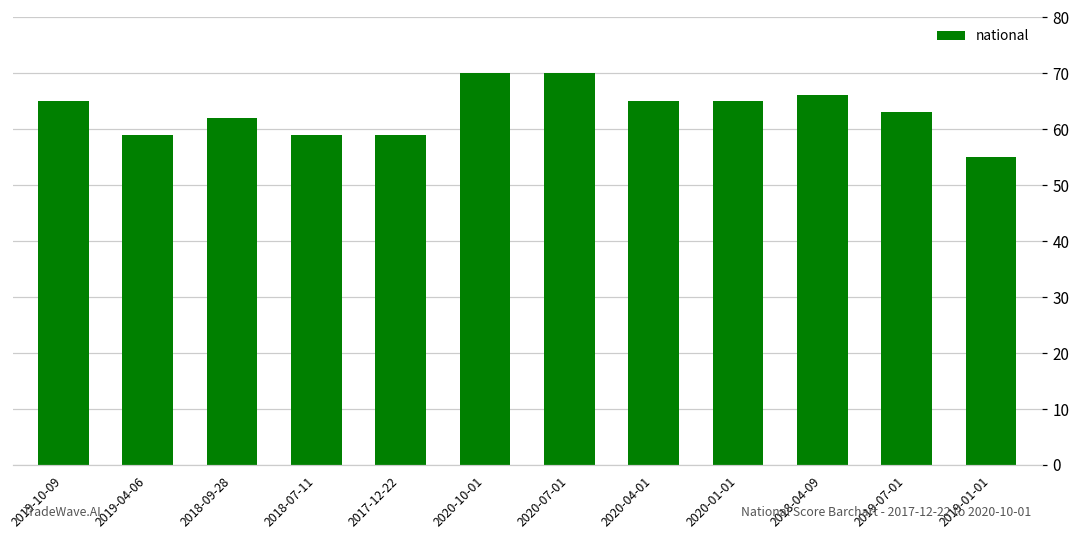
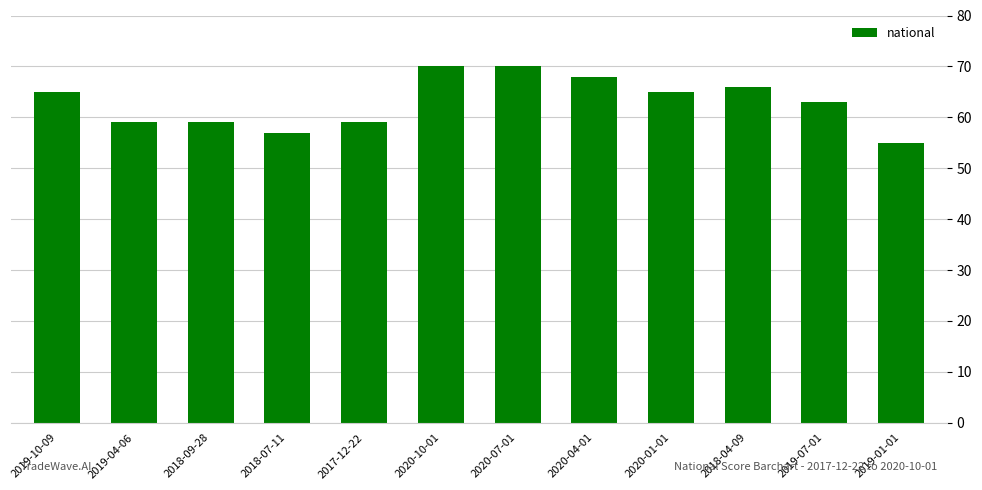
  {
    "2019-10-09": 65,
    "2019-04-06": 59,
-   "2018-09-28": 62,
-   "2018-07-11": 59,
+   "2018-09-28": 59,
+   "2018-07-11": 57,
    "2017-12-22": 59,
    "2020-10-01": 70,
    "2020-07-01": 70,
-   "2020-04-01": 65,
+   "2020-04-01": 68,
    "2020-01-01": 65,
    "2018-04-09": 66,
    "2019-07-01": 63,
    "2019-01-01": 55
  }
